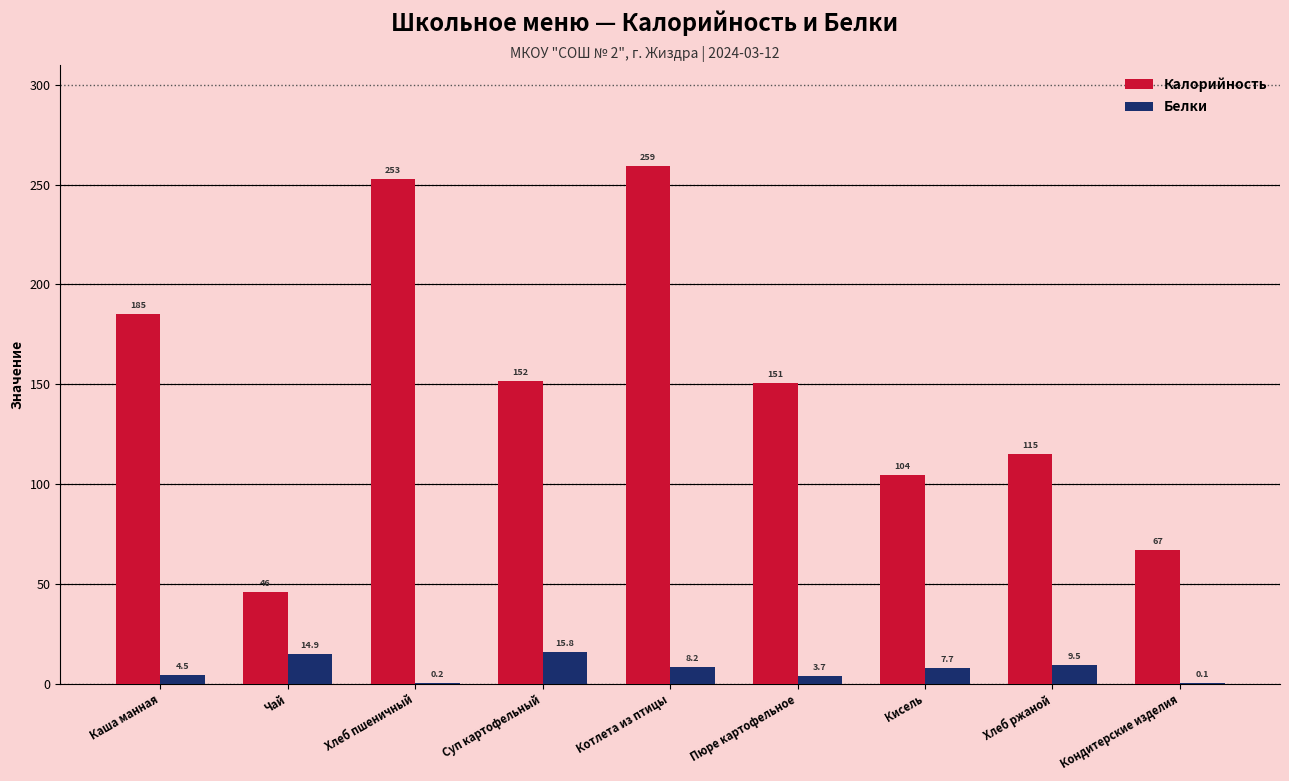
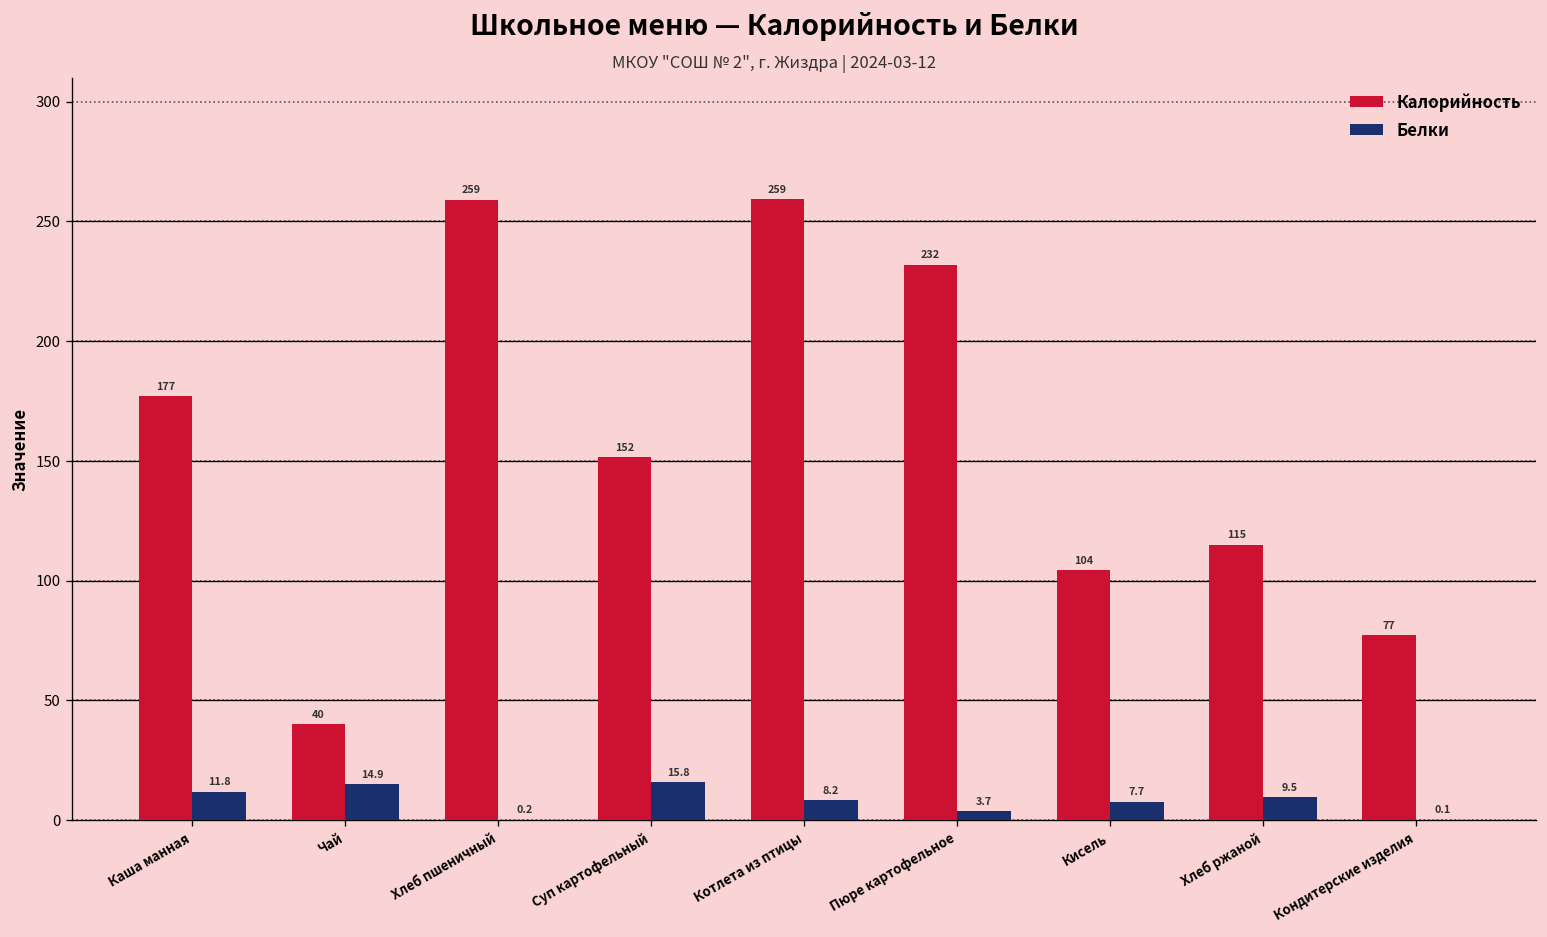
  {
    "Калорийность": {
-     "Каша манная": 185,
-     "Чай": 46,
-     "Хлеб пшеничный": 253,
+     "Каша манная": 177,
+     "Чай": 40,
+     "Хлеб пшеничный": 259,
      "Суп картофельный": 152,
      "Котлета из птицы": 259,
-     "Пюре картофельное": 151,
+     "Пюре картофельное": 232,
      "Кисель": 104,
      "Хлеб ржаной": 115,
-     "Кондитерские изделия": 67
+     "Кондитерские изделия": 77
    },
    "Белки": {
-     "Каша манная": 4.5,
+     "Каша манная": 11.8,
      "Чай": 14.9,
      "Хлеб пшеничный": 0.2,
      "Суп картофельный": 15.8,
      "Котлета из птицы": 8.2,
      "Пюре картофельное": 3.7,
      "Кисель": 7.7,
      "Хлеб ржаной": 9.5,
      "Кондитерские изделия": 0.1
    }
  }
